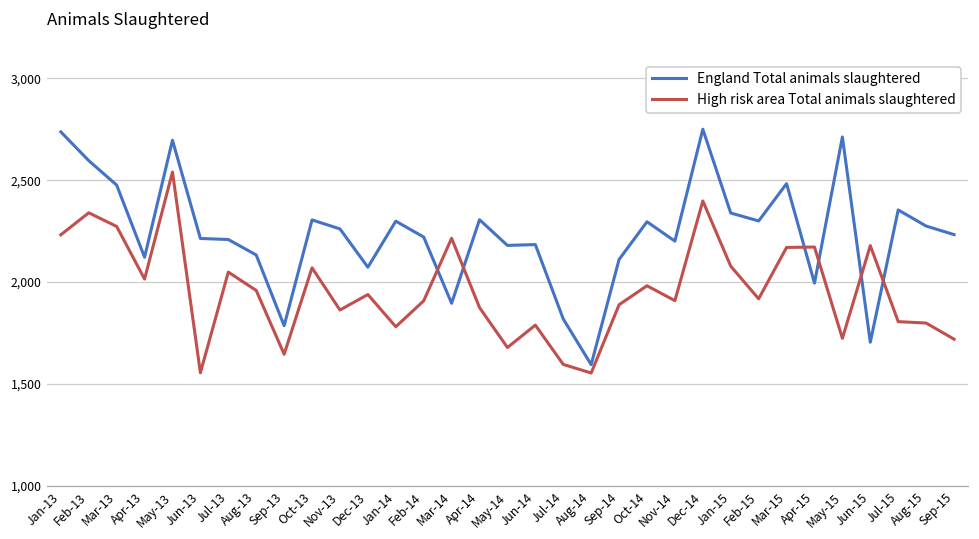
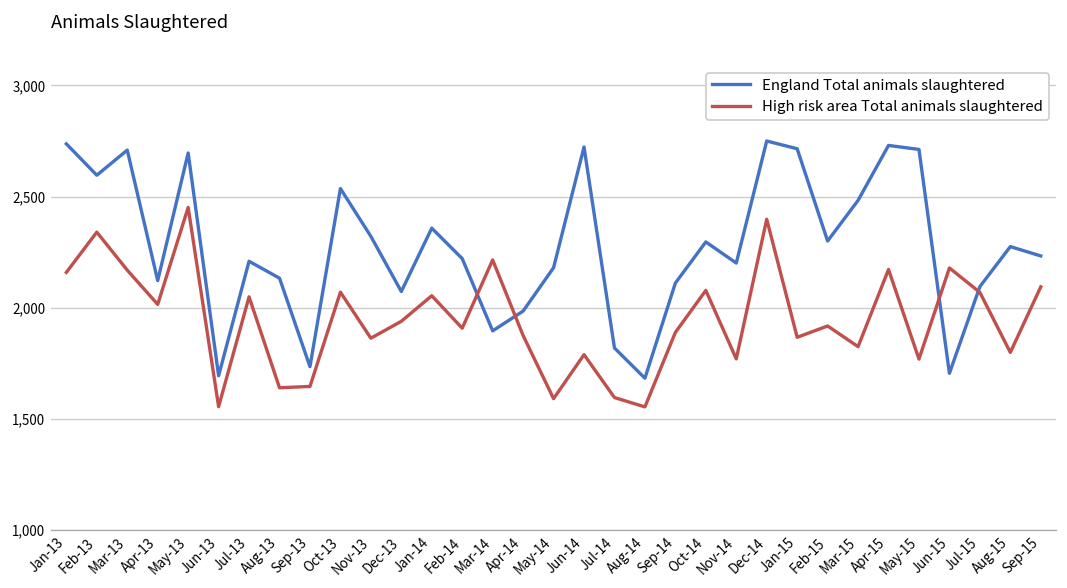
  {
    "England Total animals slaughtered": {
      "Jan-13": "2,740",
      "Feb-13": "2,600",
-     "Mar-13": "2,480",
+     "Mar-13": "2,710",
      "Apr-13": "2,120",
      "May-13": "2,700",
-     "Jun-13": "2,210",
+     "Jun-13": "1,690",
      "Jul-13": "2,210",
      "Aug-13": "2,130",
-     "Sep-13": "1,790",
-     "Oct-13": "2,310",
-     "Nov-13": "2,260",
+     "Sep-13": "1,740",
+     "Oct-13": "2,540",
+     "Nov-13": "2,320",
      "Dec-13": "2,070",
-     "Jan-14": "2,300",
+     "Jan-14": "2,360",
      "Feb-14": "2,220",
      "Mar-14": "1,900",
-     "Apr-14": "2,310",
+     "Apr-14": "1,990",
      "May-14": "2,180",
-     "Jun-14": "2,180",
+     "Jun-14": "2,720",
      "Jul-14": "1,820",
-     "Aug-14": "1,600",
+     "Aug-14": "1,680",
      "Sep-14": "2,110",
      "Oct-14": "2,300",
      "Nov-14": "2,200",
      "Dec-14": "2,750",
-     "Jan-15": "2,340",
+     "Jan-15": "2,720",
      "Feb-15": "2,300",
      "Mar-15": "2,480",
-     "Apr-15": "2,000",
+     "Apr-15": "2,730",
      "May-15": "2,710",
      "Jun-15": "1,710",
-     "Jul-15": "2,350",
+     "Jul-15": "2,100",
      "Aug-15": "2,280",
      "Sep-15": "2,230"
    },
    "High risk area Total animals slaughtered": {
-     "Jan-13": "2,230",
+     "Jan-13": "2,160",
      "Feb-13": "2,340",
-     "Mar-13": "2,270",
+     "Mar-13": "2,170",
      "Apr-13": "2,020",
-     "May-13": "2,540",
+     "May-13": "2,450",
      "Jun-13": "1,560",
      "Jul-13": "2,050",
-     "Aug-13": "1,960",
+     "Aug-13": "1,640",
      "Sep-13": "1,650",
      "Oct-13": "2,070",
      "Nov-13": "1,860",
      "Dec-13": "1,940",
-     "Jan-14": "1,780",
+     "Jan-14": "2,050",
      "Feb-14": "1,910",
      "Mar-14": "2,220",
      "Apr-14": "1,880",
-     "May-14": "1,680",
+     "May-14": "1,590",
      "Jun-14": "1,790",
      "Jul-14": "1,600",
      "Aug-14": "1,550",
      "Sep-14": "1,890",
-     "Oct-14": "1,980",
-     "Nov-14": "1,910",
+     "Oct-14": "2,080",
+     "Nov-14": "1,770",
      "Dec-14": "2,400",
-     "Jan-15": "2,080",
+     "Jan-15": "1,870",
      "Feb-15": "1,920",
-     "Mar-15": "2,170",
+     "Mar-15": "1,830",
      "Apr-15": "2,170",
-     "May-15": "1,720",
+     "May-15": "1,770",
      "Jun-15": "2,180",
-     "Jul-15": "1,810",
+     "Jul-15": "2,070",
      "Aug-15": "1,800",
-     "Sep-15": "1,720"
+     "Sep-15": "2,090"
    }
  }
